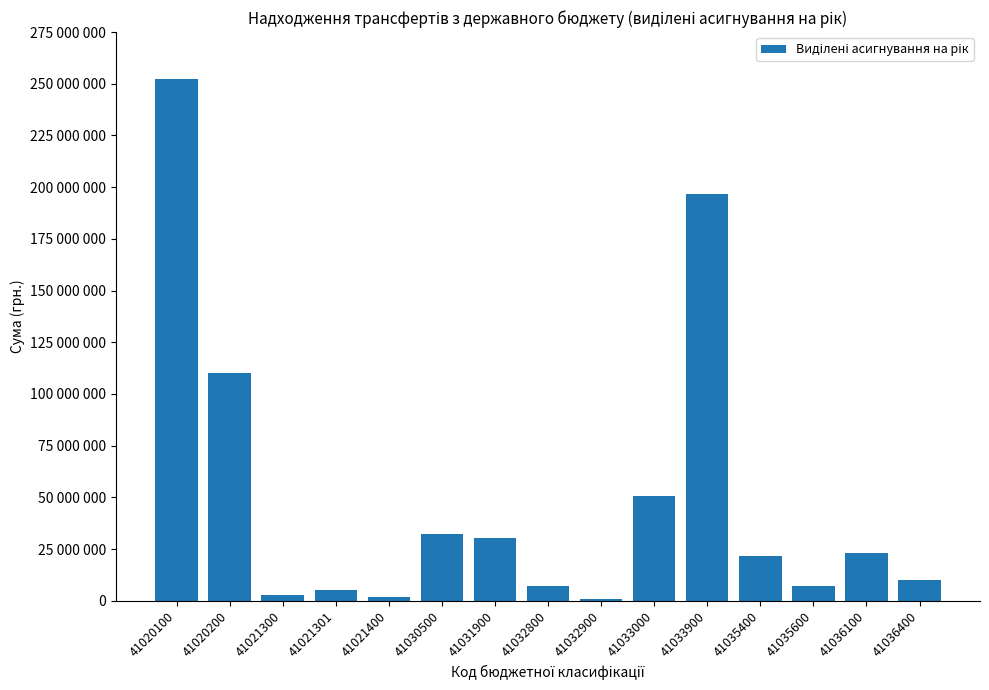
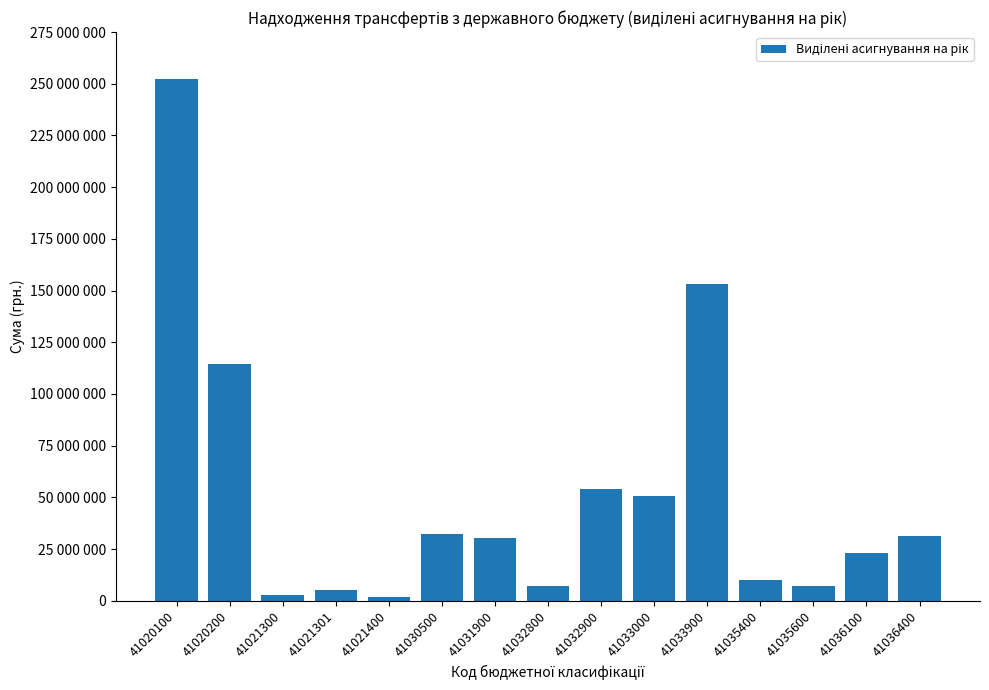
  {
    "41020100": 252000000,
-   "41020200": 110000000,
+   "41020200": 114000000,
    "41021300": 3000000,
    "41021301": 5000000,
    "41021400": 2000000,
    "41030500": 32000000,
    "41031900": 30000000,
    "41032800": 7000000,
-   "41032900": 1000000,
+   "41032900": 54000000,
    "41033000": 51000000,
-   "41033900": 197000000,
-   "41035400": 22000000,
+   "41033900": 153000000,
+   "41035400": 10000000,
    "41035600": 7000000,
    "41036100": 23000000,
-   "41036400": 10000000
+   "41036400": 31000000
  }
